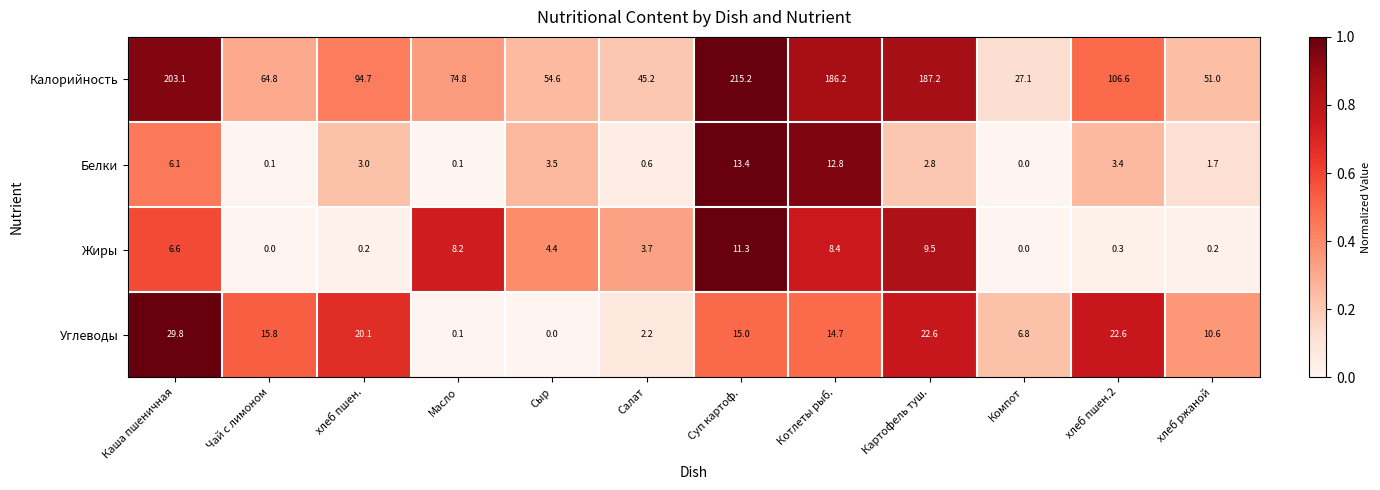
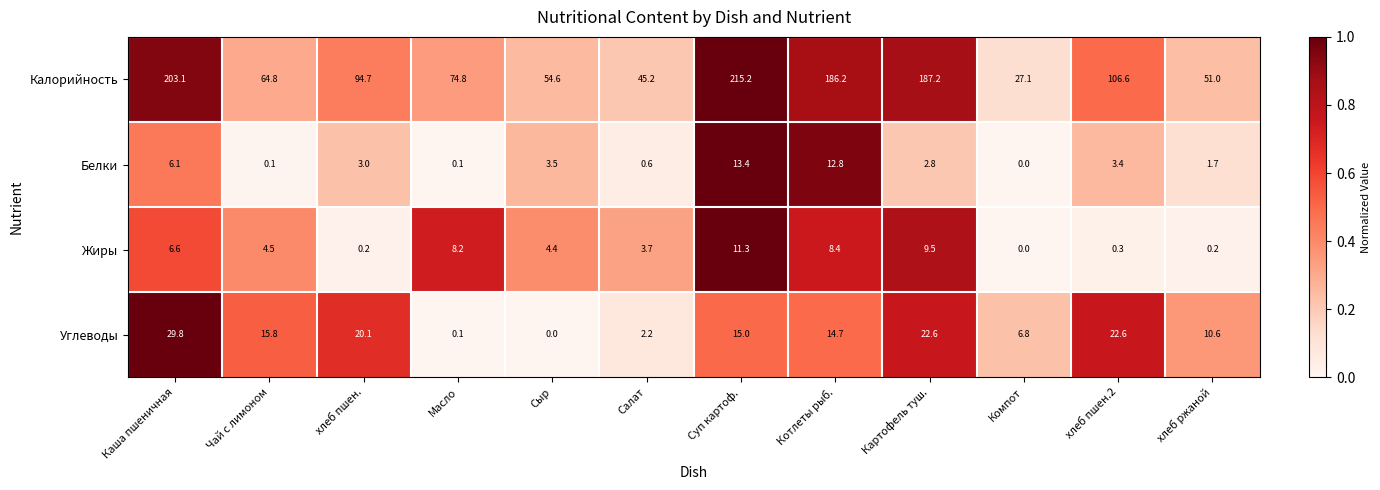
  {
    "Калорийность": {
      "Каша пшеничная": 203.1,
      "Чай с лимоном": 64.8,
      "хлеб пшен.": 94.7,
      "Масло": 74.8,
      "Сыр": 54.6,
      "Салат": 45.2,
      "Суп картоф.": 215.2,
      "Котлеты рыб.": 186.2,
      "Картофель туш.": 187.2,
      "Компот": 27.1,
      "хлеб пшен.2": 106.6,
      "хлеб ржаной": 51.0
    },
    "Белки": {
      "Каша пшеничная": 6.1,
      "Чай с лимоном": 0.1,
      "хлеб пшен.": 3.0,
      "Масло": 0.1,
      "Сыр": 3.5,
      "Салат": 0.6,
      "Суп картоф.": 13.4,
      "Котлеты рыб.": 12.8,
      "Картофель туш.": 2.8,
      "Компот": 0.0,
      "хлеб пшен.2": 3.4,
      "хлеб ржаной": 1.7
    },
    "Жиры": {
      "Каша пшеничная": 6.6,
-     "Чай с лимоном": 0.0,
+     "Чай с лимоном": 4.5,
      "хлеб пшен.": 0.2,
      "Масло": 8.2,
      "Сыр": 4.4,
      "Салат": 3.7,
      "Суп картоф.": 11.3,
      "Котлеты рыб.": 8.4,
      "Картофель туш.": 9.5,
      "Компот": 0.0,
      "хлеб пшен.2": 0.3,
      "хлеб ржаной": 0.2
    },
    "Углеводы": {
      "Каша пшеничная": 29.8,
      "Чай с лимоном": 15.8,
      "хлеб пшен.": 20.1,
      "Масло": 0.1,
      "Сыр": 0.0,
      "Салат": 2.2,
      "Суп картоф.": 15.0,
      "Котлеты рыб.": 14.7,
      "Картофель туш.": 22.6,
      "Компот": 6.8,
      "хлеб пшен.2": 22.6,
      "хлеб ржаной": 10.6
    }
  }
